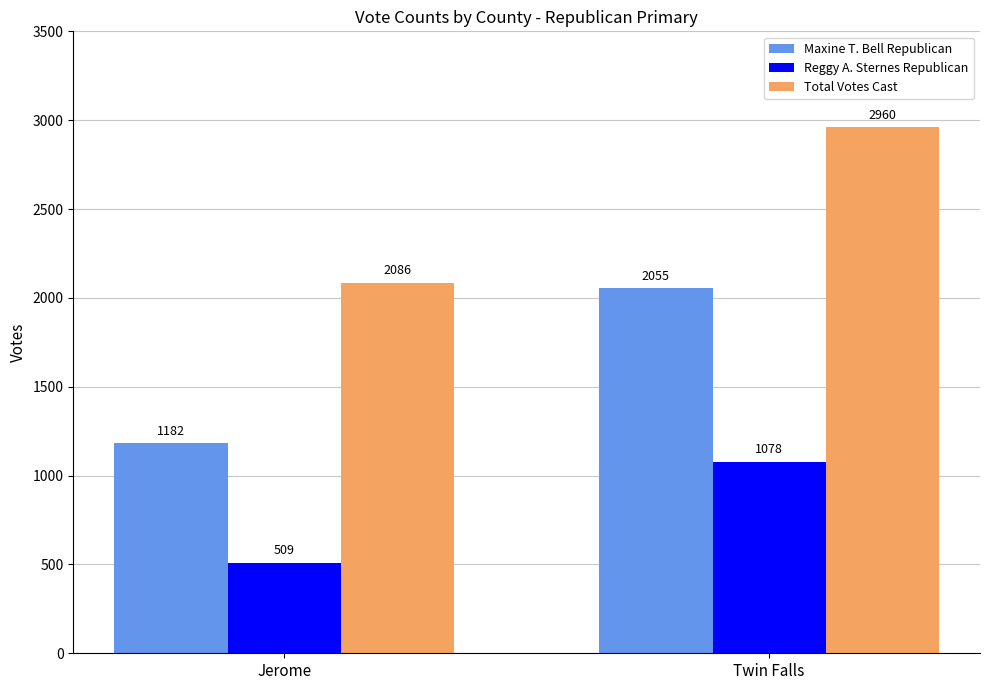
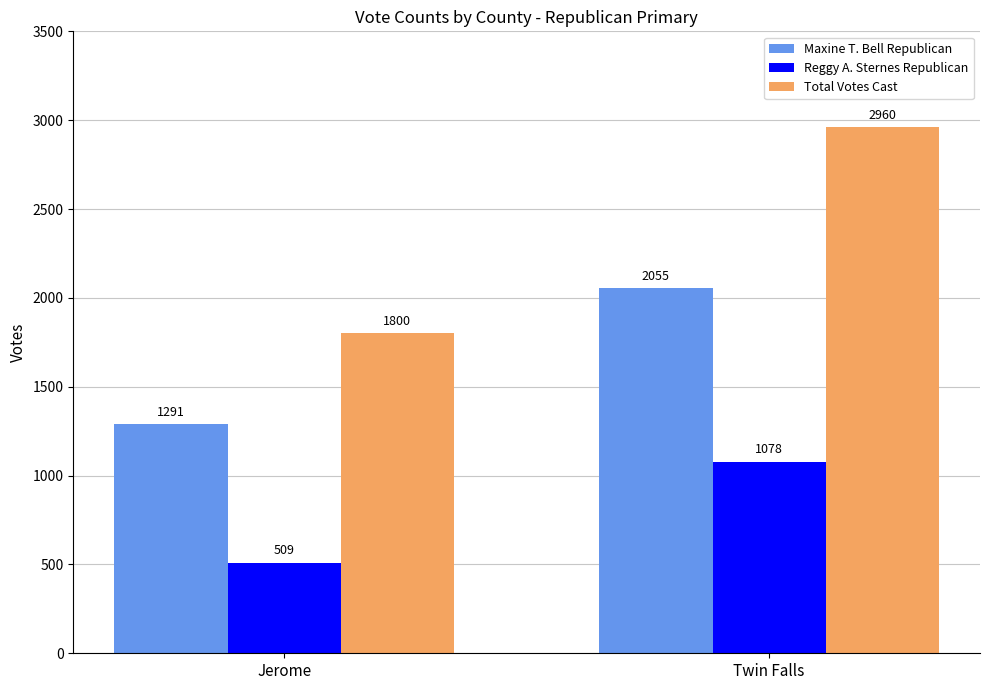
  {
    "Maxine T. Bell Republican": {
-     "Jerome": 1182,
+     "Jerome": 1291,
      "Twin Falls": 2055
    },
    "Reggy A. Sternes Republican": {
      "Jerome": 509,
      "Twin Falls": 1078
    },
    "Total Votes Cast": {
-     "Jerome": 2086,
+     "Jerome": 1800,
      "Twin Falls": 2960
    }
  }
